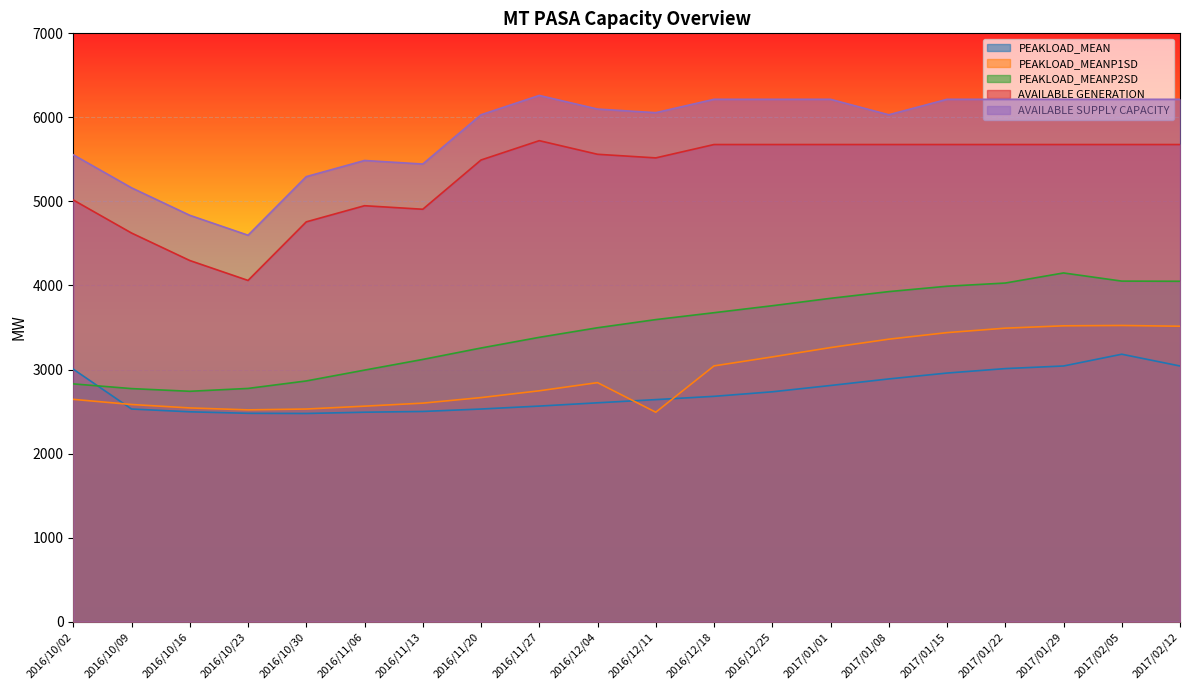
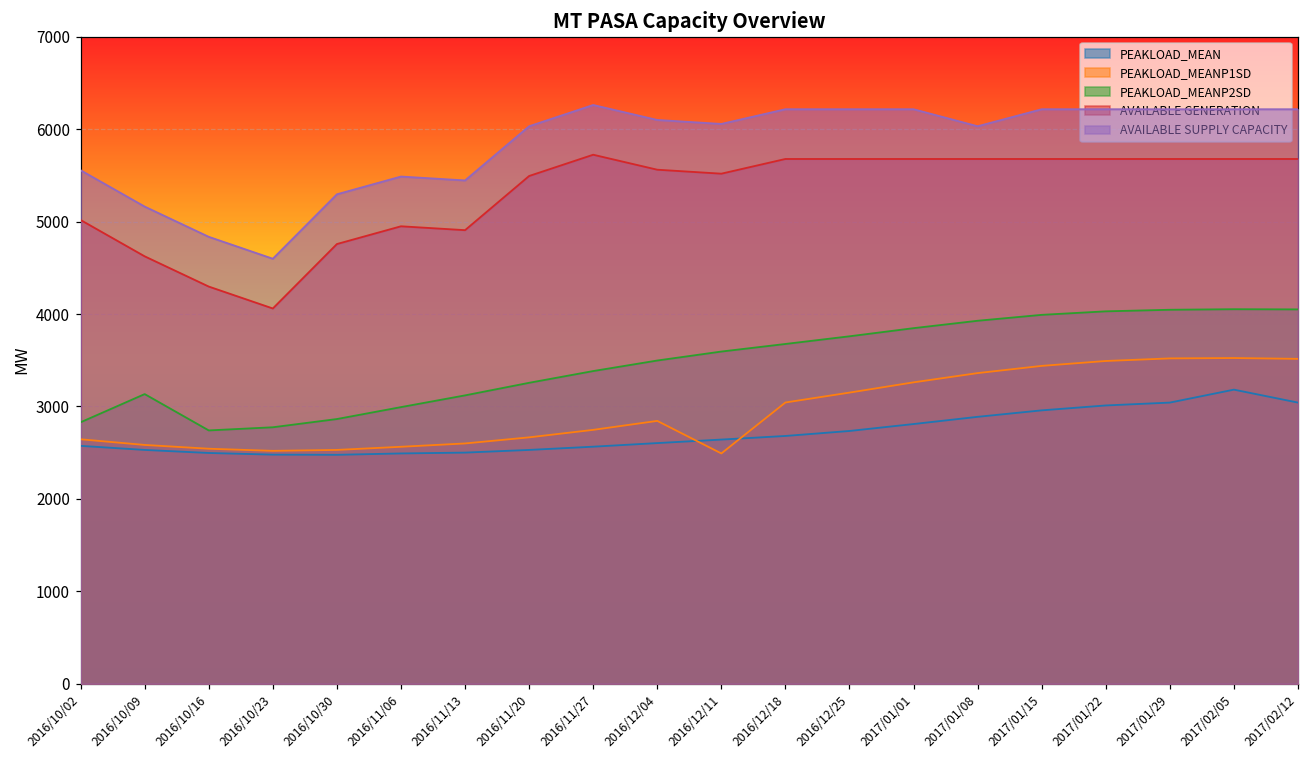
  {
    "PEAKLOAD_MEAN": {
-     "2016/10/02": 3000,
+     "2016/10/02": 2600,
      "2016/10/09": 2500,
      "2016/10/16": 2500,
      "2016/10/23": 2500,
      "2016/10/30": 2500,
      "2016/11/06": 2500,
      "2016/11/13": 2500,
      "2016/11/20": 2500,
      "2016/11/27": 2600,
      "2016/12/04": 2600,
      "2016/12/11": 2600,
      "2016/12/18": 2700,
      "2016/12/25": 2700,
      "2017/01/01": 2800,
      "2017/01/08": 2900,
      "2017/01/15": 3000,
      "2017/01/22": 3000,
      "2017/01/29": 3000,
      "2017/02/05": 3200,
      "2017/02/12": 3000
    },
    "PEAKLOAD_MEANP1SD": {
      "2016/10/02": 2600,
      "2016/10/09": 2600,
      "2016/10/16": 2500,
      "2016/10/23": 2500,
      "2016/10/30": 2500,
      "2016/11/06": 2600,
      "2016/11/13": 2600,
      "2016/11/20": 2700,
      "2016/11/27": 2700,
      "2016/12/04": 2800,
      "2016/12/11": 2500,
      "2016/12/18": 3000,
      "2016/12/25": 3200,
      "2017/01/01": 3300,
      "2017/01/08": 3400,
      "2017/01/15": 3400,
      "2017/01/22": 3500,
      "2017/01/29": 3500,
      "2017/02/05": 3500,
      "2017/02/12": 3500
    },
    "PEAKLOAD_MEANP2SD": {
      "2016/10/02": 2800,
-     "2016/10/09": 2800,
+     "2016/10/09": 3100,
      "2016/10/16": 2700,
      "2016/10/23": 2800,
      "2016/10/30": 2900,
      "2016/11/06": 3000,
      "2016/11/13": 3100,
      "2016/11/20": 3300,
      "2016/11/27": 3400,
      "2016/12/04": 3500,
      "2016/12/11": 3600,
      "2016/12/18": 3700,
      "2016/12/25": 3800,
      "2017/01/01": 3800,
      "2017/01/08": 3900,
      "2017/01/15": 4000,
      "2017/01/22": 4000,
-     "2017/01/29": 4100,
+     "2017/01/29": 4000,
      "2017/02/05": 4100,
      "2017/02/12": 4100
    },
    "AVAILABLE GENERATION": {
      "2016/10/02": 5000,
      "2016/10/09": 4600,
      "2016/10/16": 4300,
      "2016/10/23": 4100,
      "2016/10/30": 4800,
      "2016/11/06": 4900,
      "2016/11/13": 4900,
      "2016/11/20": 5500,
      "2016/11/27": 5700,
      "2016/12/04": 5600,
      "2016/12/11": 5500,
      "2016/12/18": 5700,
      "2016/12/25": 5700,
      "2017/01/01": 5700,
      "2017/01/08": 5700,
      "2017/01/15": 5700,
      "2017/01/22": 5700,
      "2017/01/29": 5700,
      "2017/02/05": 5700,
      "2017/02/12": 5700
    },
    "AVAILABLE SUPPLY CAPACITY": {
      "2016/10/02": 5600,
      "2016/10/09": 5200,
      "2016/10/16": 4800,
      "2016/10/23": 4600,
      "2016/10/30": 5300,
      "2016/11/06": 5500,
      "2016/11/13": 5400,
      "2016/11/20": 6000,
      "2016/11/27": 6300,
      "2016/12/04": 6100,
      "2016/12/11": 6100,
      "2016/12/18": 6200,
      "2016/12/25": 6200,
      "2017/01/01": 6200,
      "2017/01/08": 6000,
      "2017/01/15": 6200,
      "2017/02/12": 6200
    }
  }
